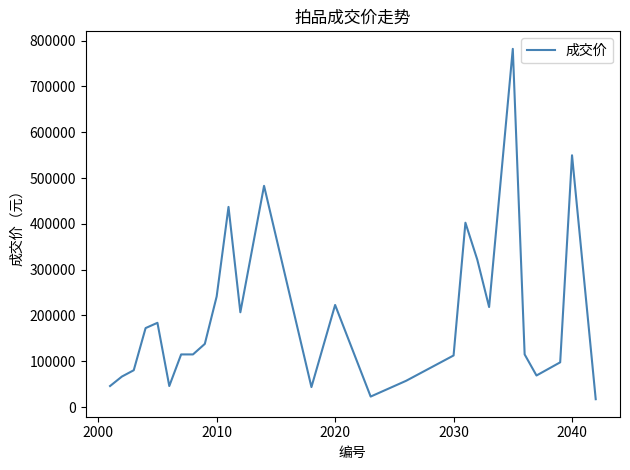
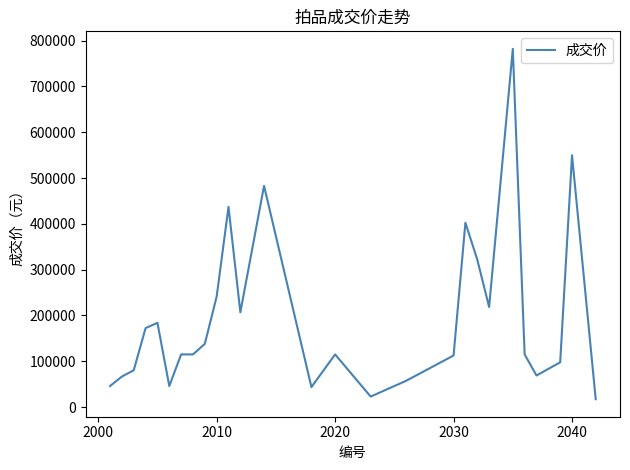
  {
    "2010": 240000,
-   "2020": 220000,
+   "2020": 120000,
    "2030": 110000,
    "2040": 550000
  }
